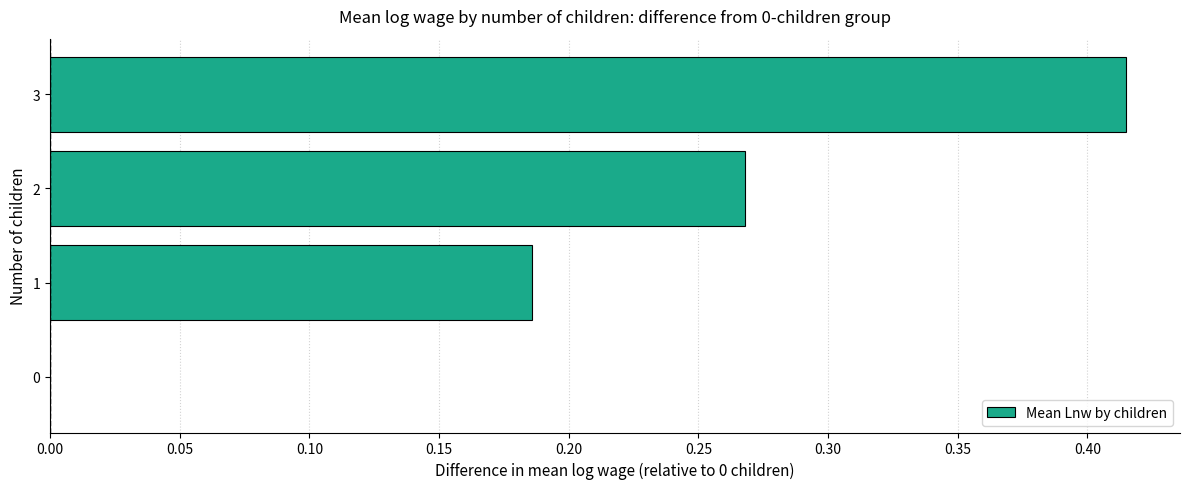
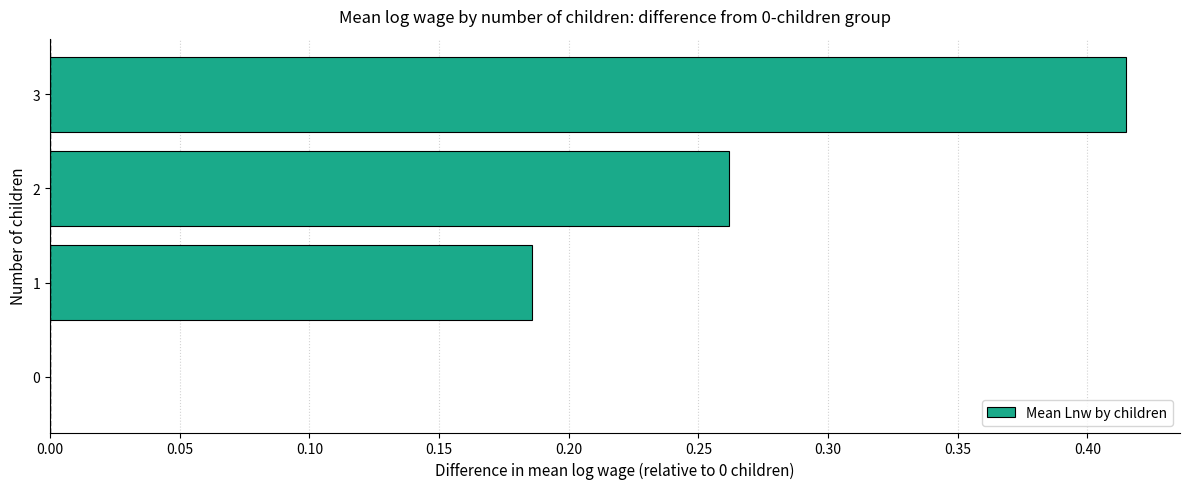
  {
    "3": 0.415,
-   "2": 0.268,
+   "2": 0.262,
    "1": 0.186,
    "0": 0.000
  }
